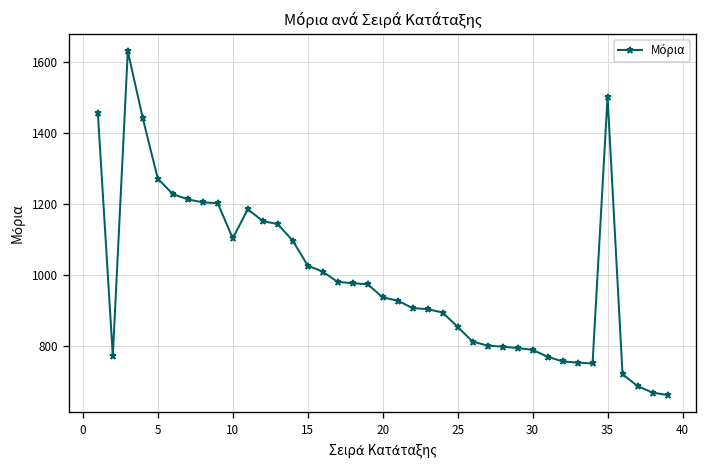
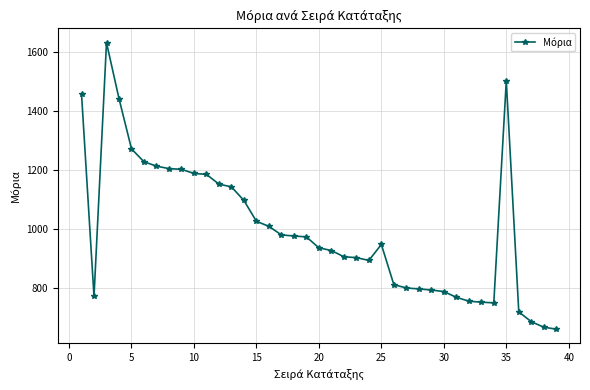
  {
    "5": 1270,
-   "10": 1100,
+   "10": 1190,
    "15": 1030,
    "20": 940,
-   "25": 850,
+   "25": 950,
    "30": 790,
    "35": 1500
  }
